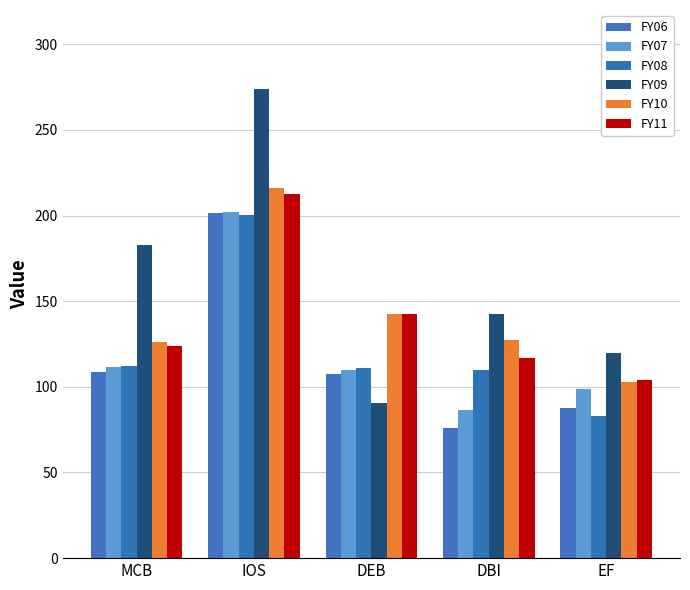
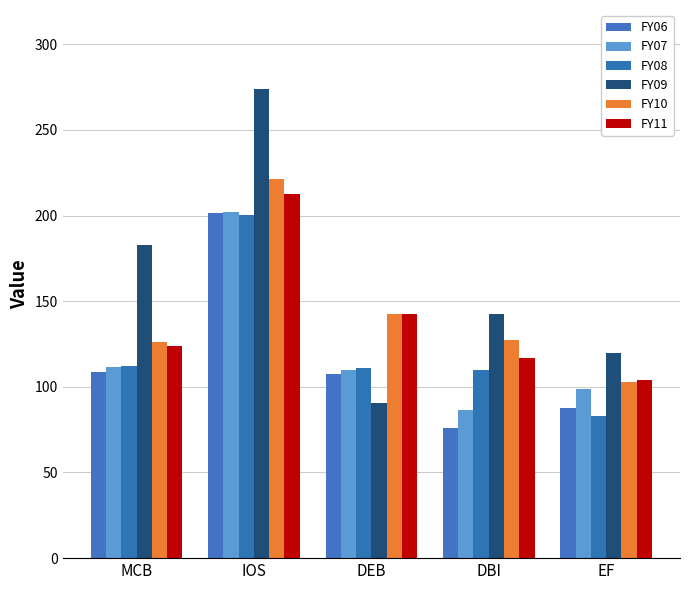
  {
    "FY09": {
      "MCB": 183,
      "IOS": 274,
      "DEB": 91,
      "DBI": 143,
      "EF": 119
    },
    "FY10": {
      "MCB": 126,
-     "IOS": 216,
+     "IOS": 222,
      "DEB": 143,
      "DBI": 128,
      "EF": 103
    },
    "FY11": {
      "MCB": 124,
      "IOS": 213,
      "DEB": 143,
      "DBI": 117,
      "EF": 104
    }
  }
